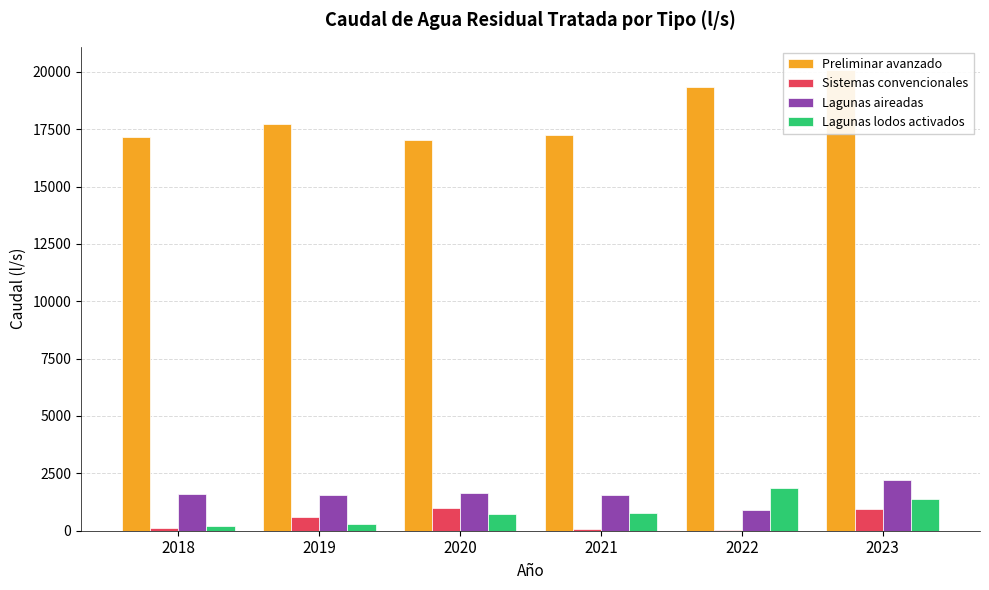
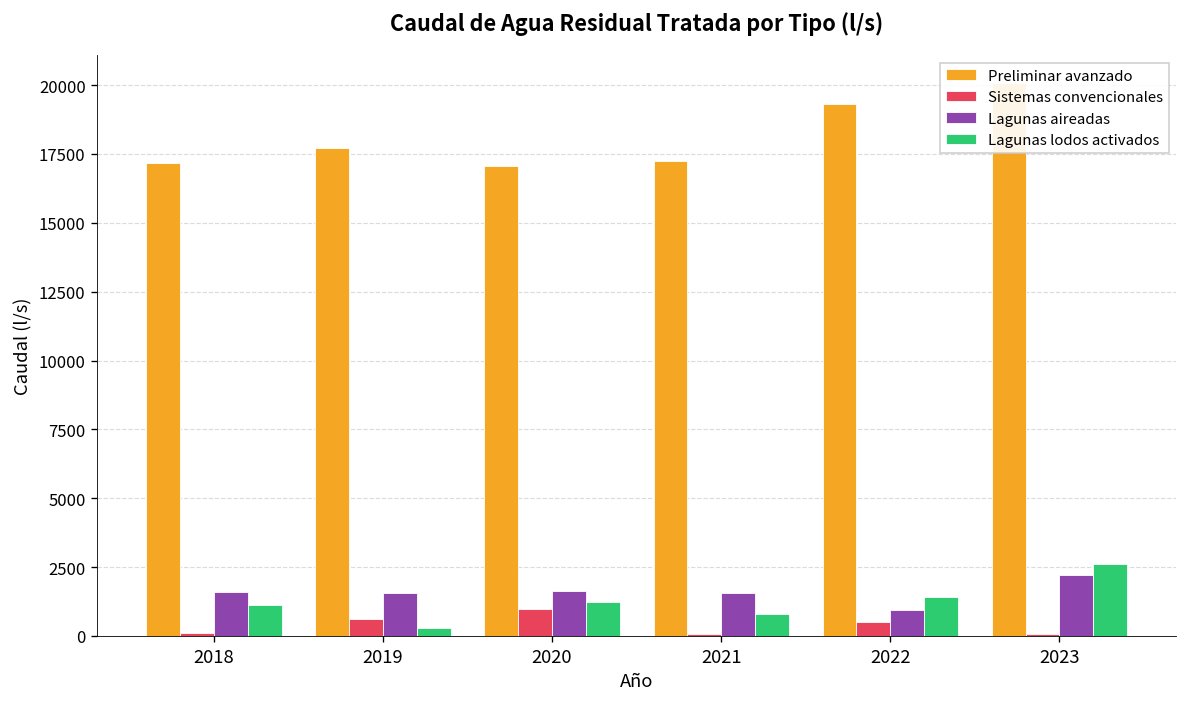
  {
    "Preliminar avanzado": {
      "2018": 17200,
      "2019": 17700,
      "2020": 17000,
      "2021": 17300,
      "2022": 19300
    },
    "Sistemas convencionales": {
      "2019": 600,
      "2020": 1000,
-     "2022": 100,
-     "2023": 1000
+     "2022": 500,
+     "2023": 100
    },
    "Lagunas aireadas": {
      "2018": 1600,
      "2019": 1600,
      "2020": 1600,
      "2021": 1500,
      "2022": 900,
      "2023": 2200
    },
    "Lagunas lodos activados": {
-     "2018": 200,
+     "2018": 1100,
      "2019": 300,
-     "2020": 700,
+     "2020": 1200,
      "2021": 800,
-     "2022": 1900,
-     "2023": 1400
+     "2022": 1400,
+     "2023": 2600
    }
  }
